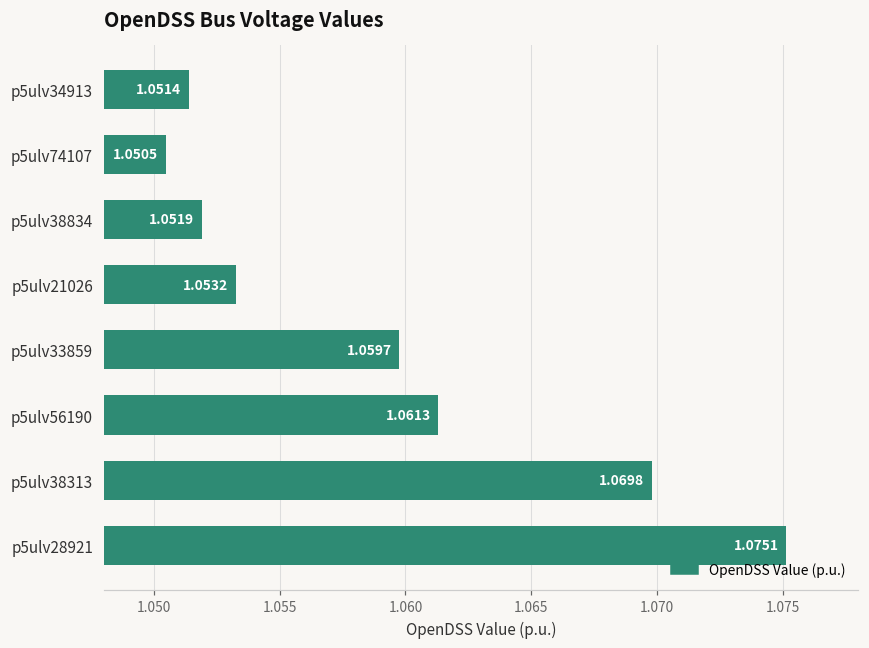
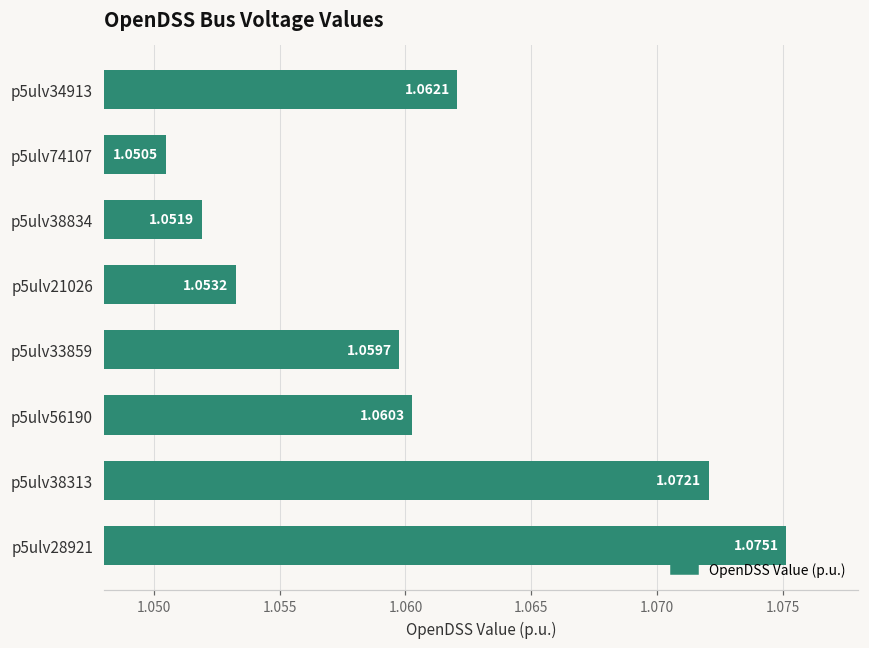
  {
-   "p5ulv34913": 1.0514,
+   "p5ulv34913": 1.0621,
    "p5ulv74107": 1.0505,
    "p5ulv38834": 1.0519,
    "p5ulv21026": 1.0532,
    "p5ulv33859": 1.0597,
-   "p5ulv56190": 1.0613,
-   "p5ulv38313": 1.0698,
+   "p5ulv56190": 1.0603,
+   "p5ulv38313": 1.0721,
    "p5ulv28921": 1.0751
  }
